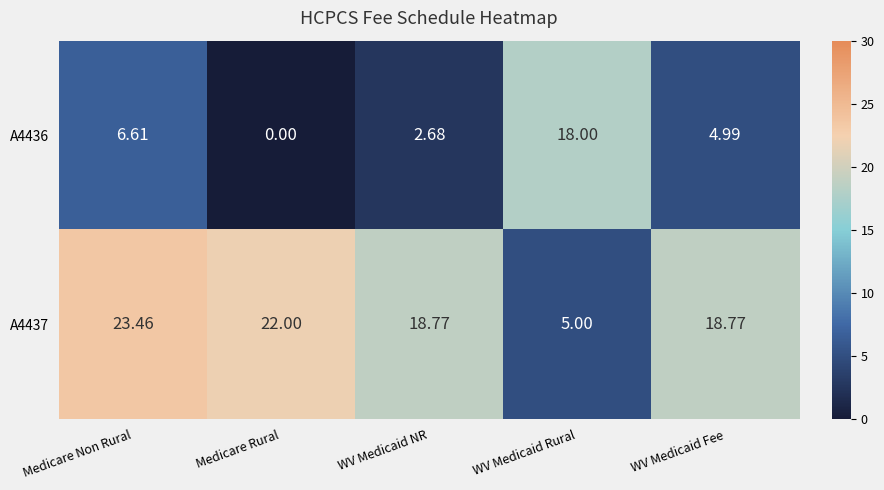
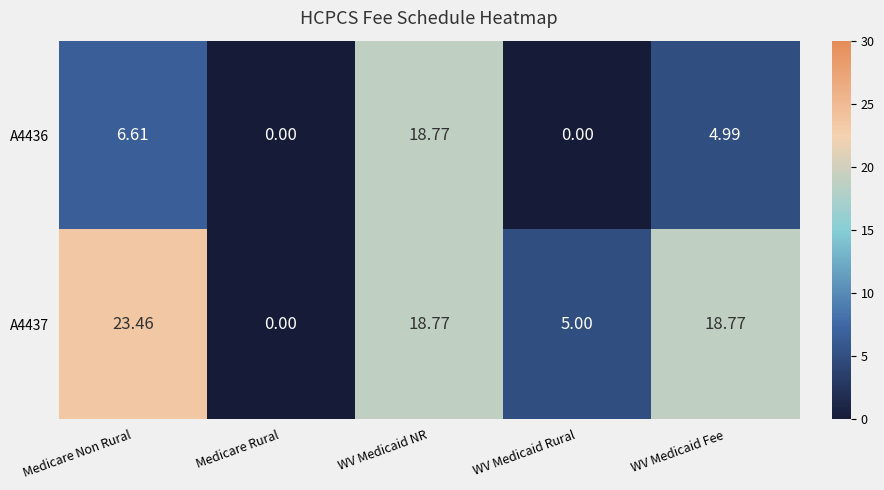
  {
    "A4436": {
      "Medicare Non Rural": 6.61,
      "Medicare Rural": 0.00,
-     "WV Medicaid NR": 2.68,
-     "WV Medicaid Rural": 18.00,
+     "WV Medicaid NR": 18.77,
+     "WV Medicaid Rural": 0.00,
      "WV Medicaid Fee": 4.99
    },
    "A4437": {
      "Medicare Non Rural": 23.46,
-     "Medicare Rural": 22.00,
+     "Medicare Rural": 0.00,
      "WV Medicaid NR": 18.77,
      "WV Medicaid Rural": 5.00,
      "WV Medicaid Fee": 18.77
    }
  }
